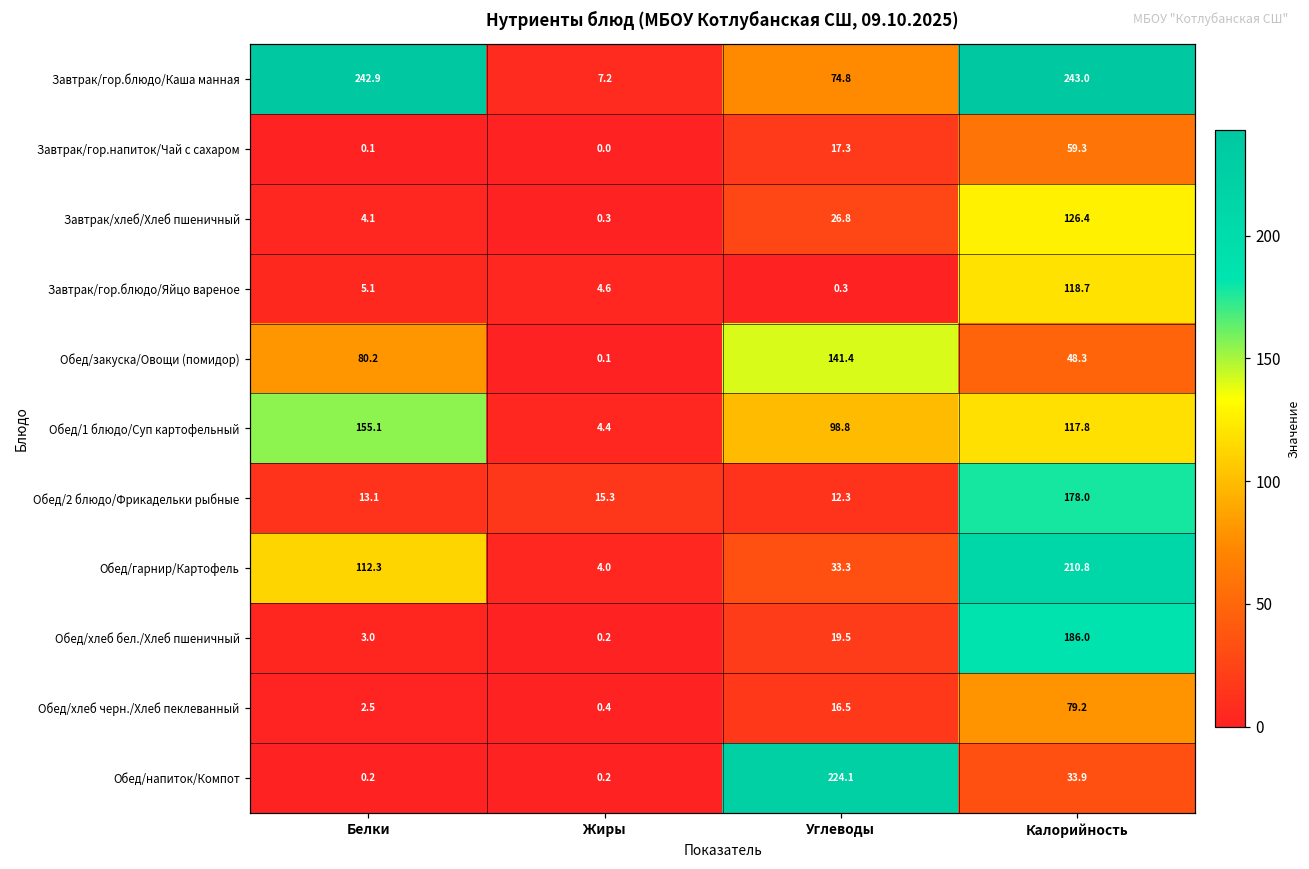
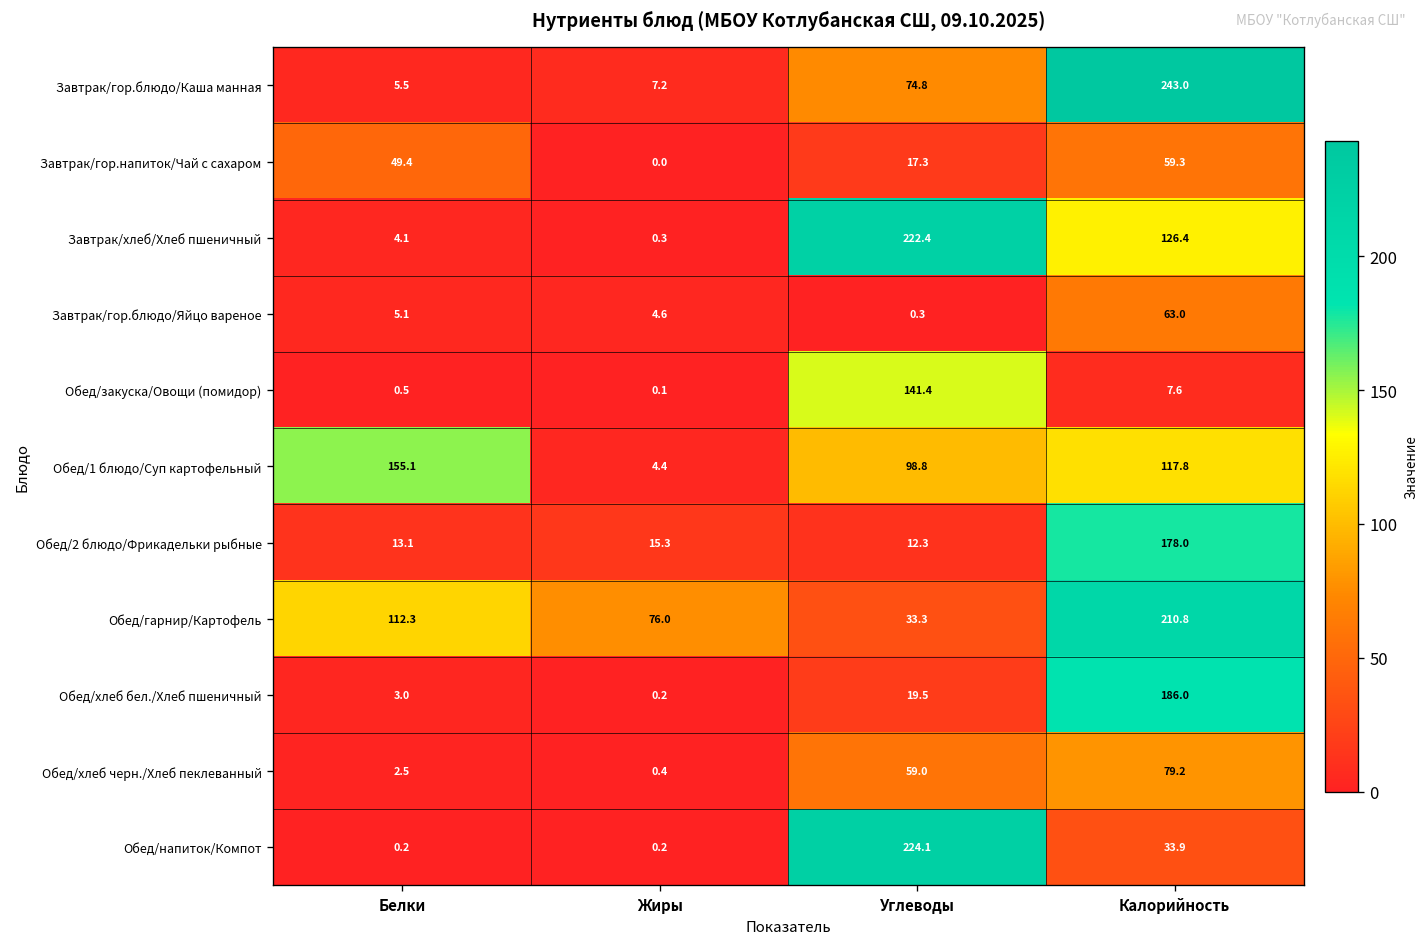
  {
    "Завтрак/гор.блюдо/Каша манная": {
-     "Белки": 242.9,
+     "Белки": 5.5,
      "Жиры": 7.2,
      "Углеводы": 74.8,
      "Калорийность": 243.0
    },
    "Завтрак/гор.напиток/Чай с сахаром": {
-     "Белки": 0.1,
+     "Белки": 49.4,
      "Жиры": 0.0,
      "Углеводы": 17.3,
      "Калорийность": 59.3
    },
    "Завтрак/хлеб/Хлеб пшеничный": {
      "Белки": 4.1,
      "Жиры": 0.3,
-     "Углеводы": 26.8,
+     "Углеводы": 222.4,
      "Калорийность": 126.4
    },
    "Завтрак/гор.блюдо/Яйцо вареное": {
      "Белки": 5.1,
      "Жиры": 4.6,
      "Углеводы": 0.3,
-     "Калорийность": 118.7
+     "Калорийность": 63.0
    },
    "Обед/закуска/Овощи (помидор)": {
-     "Белки": 80.2,
+     "Белки": 0.5,
      "Жиры": 0.1,
      "Углеводы": 141.4,
-     "Калорийность": 48.3
+     "Калорийность": 7.6
    },
    "Обед/1 блюдо/Суп картофельный": {
      "Белки": 155.1,
      "Жиры": 4.4,
      "Углеводы": 98.8,
      "Калорийность": 117.8
    },
    "Обед/2 блюдо/Фрикадельки рыбные": {
      "Белки": 13.1,
      "Жиры": 15.3,
      "Углеводы": 12.3,
      "Калорийность": 178.0
    },
    "Обед/гарнир/Картофель": {
      "Белки": 112.3,
-     "Жиры": 4.0,
+     "Жиры": 76.0,
      "Углеводы": 33.3,
      "Калорийность": 210.8
    },
    "Обед/хлеб бел./Хлеб пшеничный": {
      "Белки": 3.0,
      "Жиры": 0.2,
      "Углеводы": 19.5,
      "Калорийность": 186.0
    },
    "Обед/хлеб черн./Хлеб пеклеванный": {
      "Белки": 2.5,
      "Жиры": 0.4,
-     "Углеводы": 16.5,
+     "Углеводы": 59.0,
      "Калорийность": 79.2
    },
    "Обед/напиток/Компот": {
      "Белки": 0.2,
      "Жиры": 0.2,
      "Углеводы": 224.1,
      "Калорийность": 33.9
    }
  }
